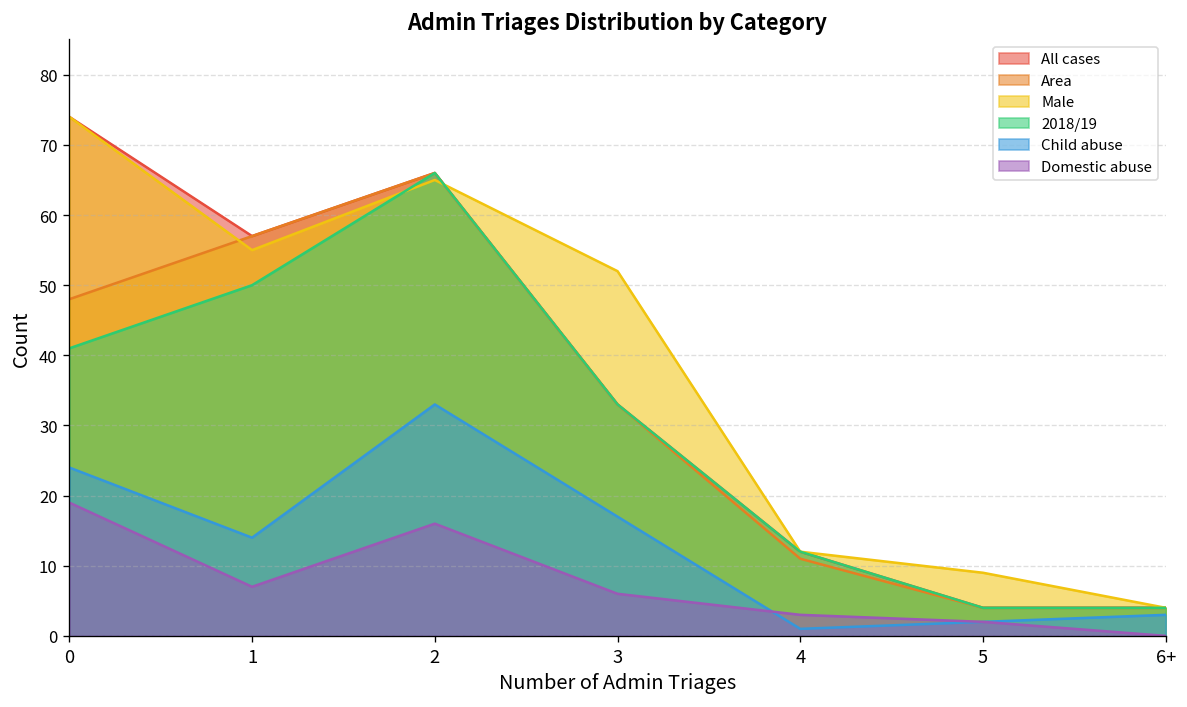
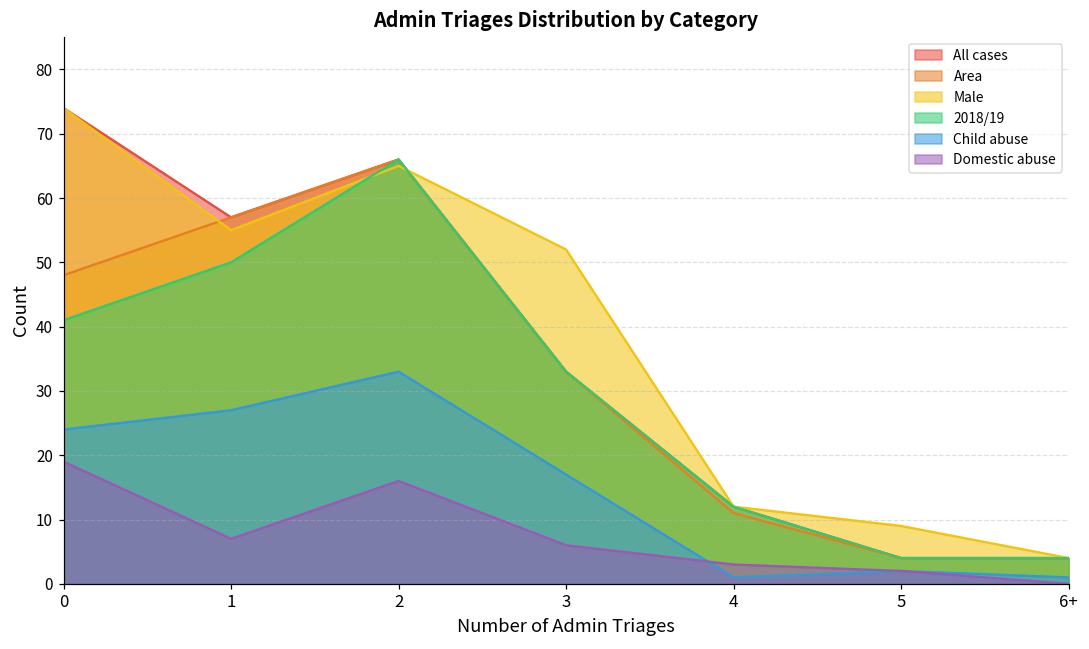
  {
    "Male": {
      "1": 55,
      "2": 65,
      "3": 52,
      "5": 9
    },
    "2018/19": {
      "0": 41,
      "1": 50
    },
    "Child abuse": {
      "0": 24,
-     "1": 14,
+     "1": 27,
      "2": 33,
      "3": 17,
      "4": 1,
-     "6+": 3
+     "6+": 1
    },
    "Domestic abuse": {
      "0": 19,
      "1": 7,
      "2": 16,
      "3": 6,
      "4": 3,
      "6+": 0
    }
  }
